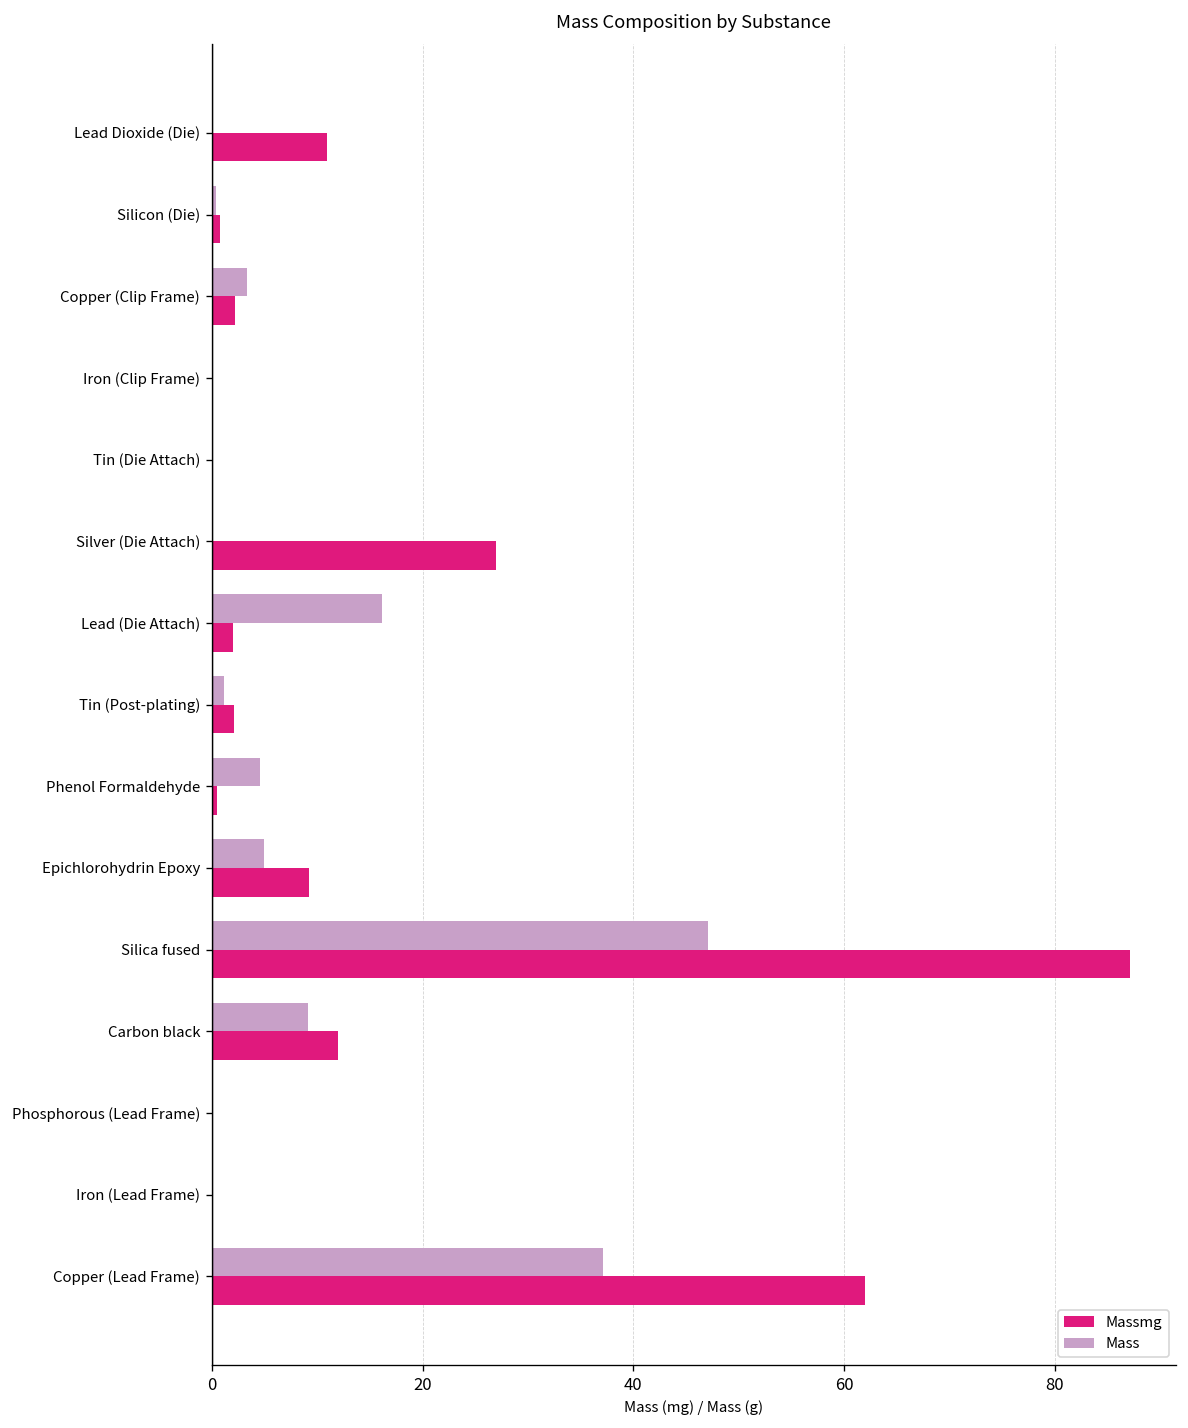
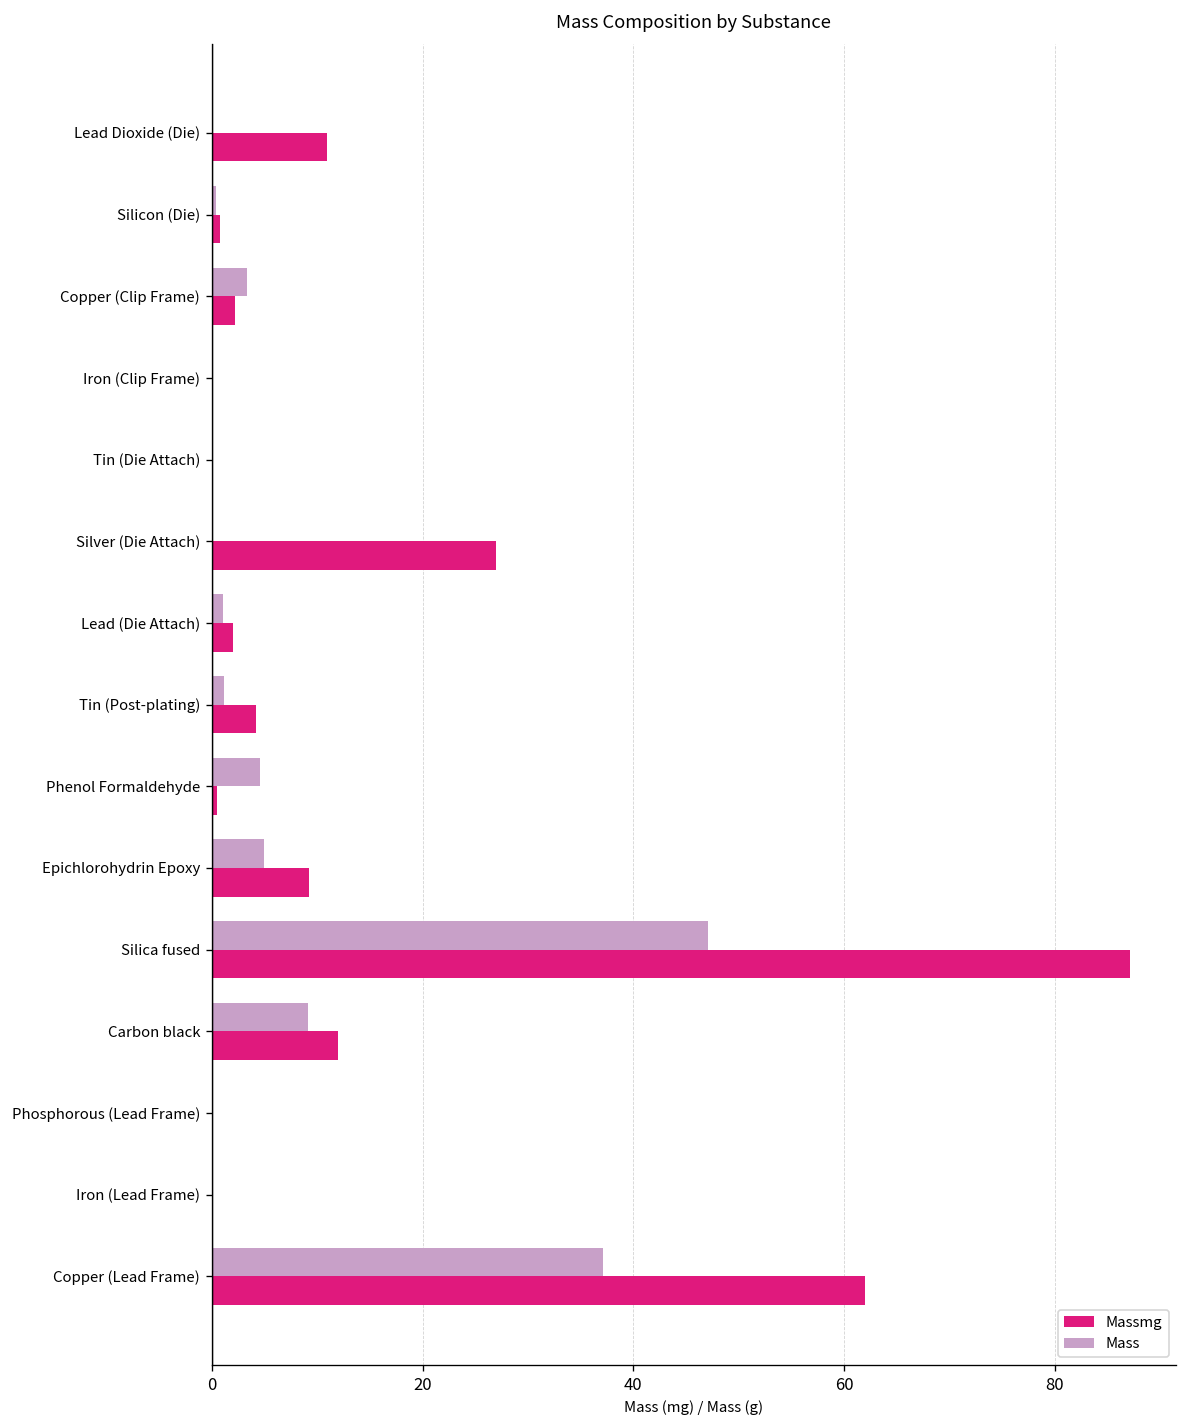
  {
    "Massmg": {
      "Lead Dioxide (Die)": 11,
      "Silicon (Die)": 1,
      "Copper (Clip Frame)": 2,
      "Silver (Die Attach)": 27,
      "Lead (Die Attach)": 2,
-     "Tin (Post-plating)": 2,
+     "Tin (Post-plating)": 4,
      "Phenol Formaldehyde": 1,
      "Epichlorohydrin Epoxy": 9,
      "Silica fused": 87,
      "Carbon black": 12,
      "Copper (Lead Frame)": 62
    },
    "Mass": {
      "Silicon (Die)": 0,
      "Copper (Clip Frame)": 3,
      "Iron (Clip Frame)": 0,
-     "Lead (Die Attach)": 16,
+     "Lead (Die Attach)": 1,
      "Tin (Post-plating)": 1,
      "Phenol Formaldehyde": 5,
      "Epichlorohydrin Epoxy": 5,
      "Silica fused": 47,
      "Carbon black": 9,
      "Copper (Lead Frame)": 37
    }
  }
